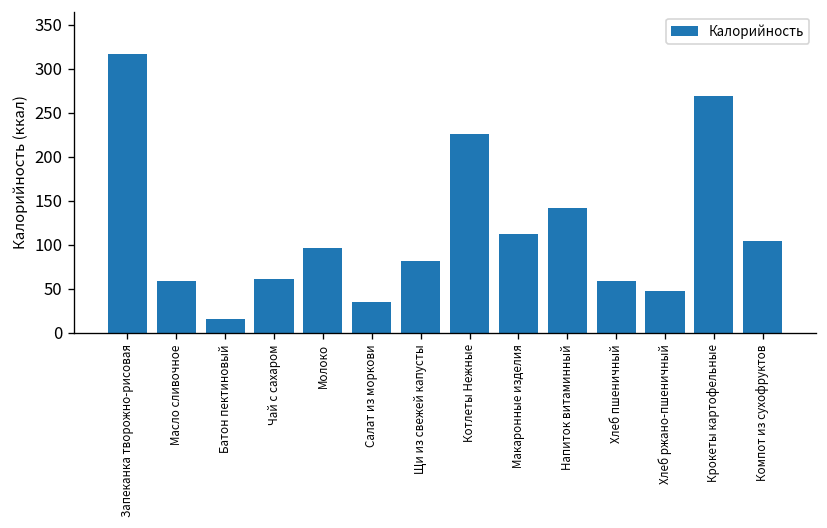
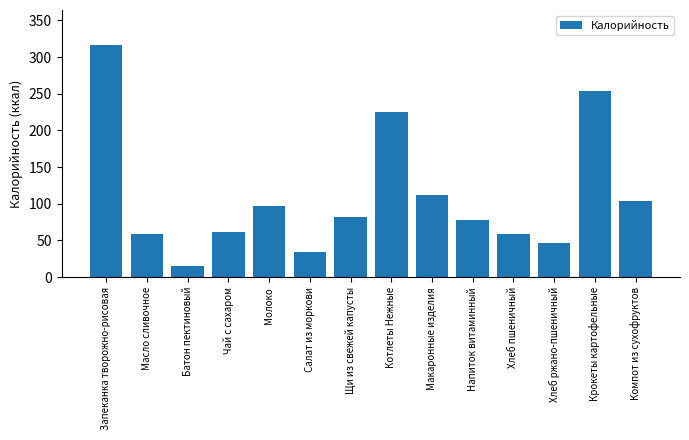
  {
    "Запеканка творожно-рисовая": 320,
    "Масло сливочное": 60,
    "Батон пектиновый": 20,
    "Чай с сахаром": 60,
    "Молоко": 100,
    "Салат из моркови": 30,
    "Щи из свежей капусты": 80,
    "Котлеты Нежные": 230,
    "Макаронные изделия": 110,
-   "Напиток витаминный": 140,
+   "Напиток витаминный": 80,
    "Хлеб пшеничный": 60,
    "Хлеб ржано-пшеничный": 50,
-   "Крокеты картофельные": 270,
+   "Крокеты картофельные": 250,
    "Компот из сухофруктов": 100
  }
